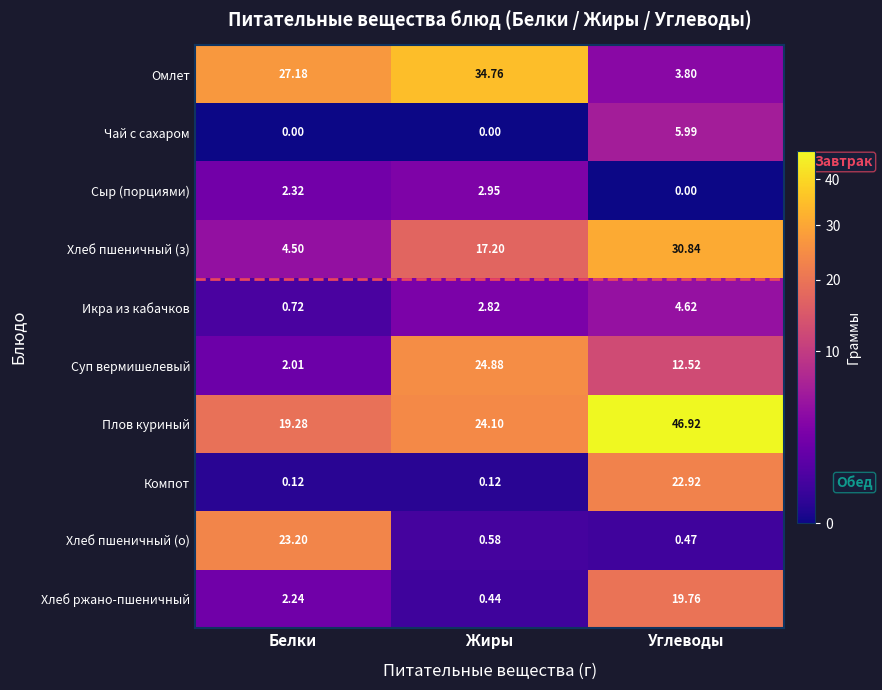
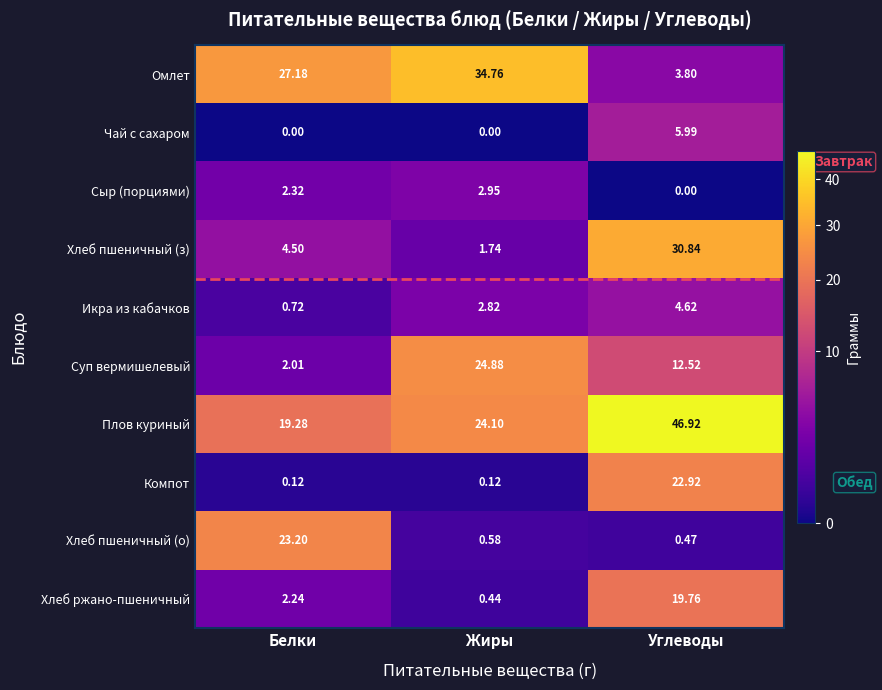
  {
    "Омлет": {
      "Белки": 27.18,
      "Жиры": 34.76,
      "Углеводы": 3.80
    },
    "Чай с сахаром": {
      "Белки": 0.00,
      "Жиры": 0.00,
      "Углеводы": 5.99
    },
    "Сыр (порциями)": {
      "Белки": 2.32,
      "Жиры": 2.95,
      "Углеводы": 0.00
    },
    "Хлеб пшеничный (з)": {
      "Белки": 4.50,
-     "Жиры": 17.20,
+     "Жиры": 1.74,
      "Углеводы": 30.84
    },
    "Икра из кабачков": {
      "Белки": 0.72,
      "Жиры": 2.82,
      "Углеводы": 4.62
    },
    "Суп вермишелевый": {
      "Белки": 2.01,
      "Жиры": 24.88,
      "Углеводы": 12.52
    },
    "Плов куриный": {
      "Белки": 19.28,
      "Жиры": 24.10,
      "Углеводы": 46.92
    },
    "Компот": {
      "Белки": 0.12,
      "Жиры": 0.12,
      "Углеводы": 22.92
    },
    "Хлеб пшеничный (о)": {
      "Белки": 23.20,
      "Жиры": 0.58,
      "Углеводы": 0.47
    },
    "Хлеб ржано-пшеничный": {
      "Белки": 2.24,
      "Жиры": 0.44,
      "Углеводы": 19.76
    }
  }
